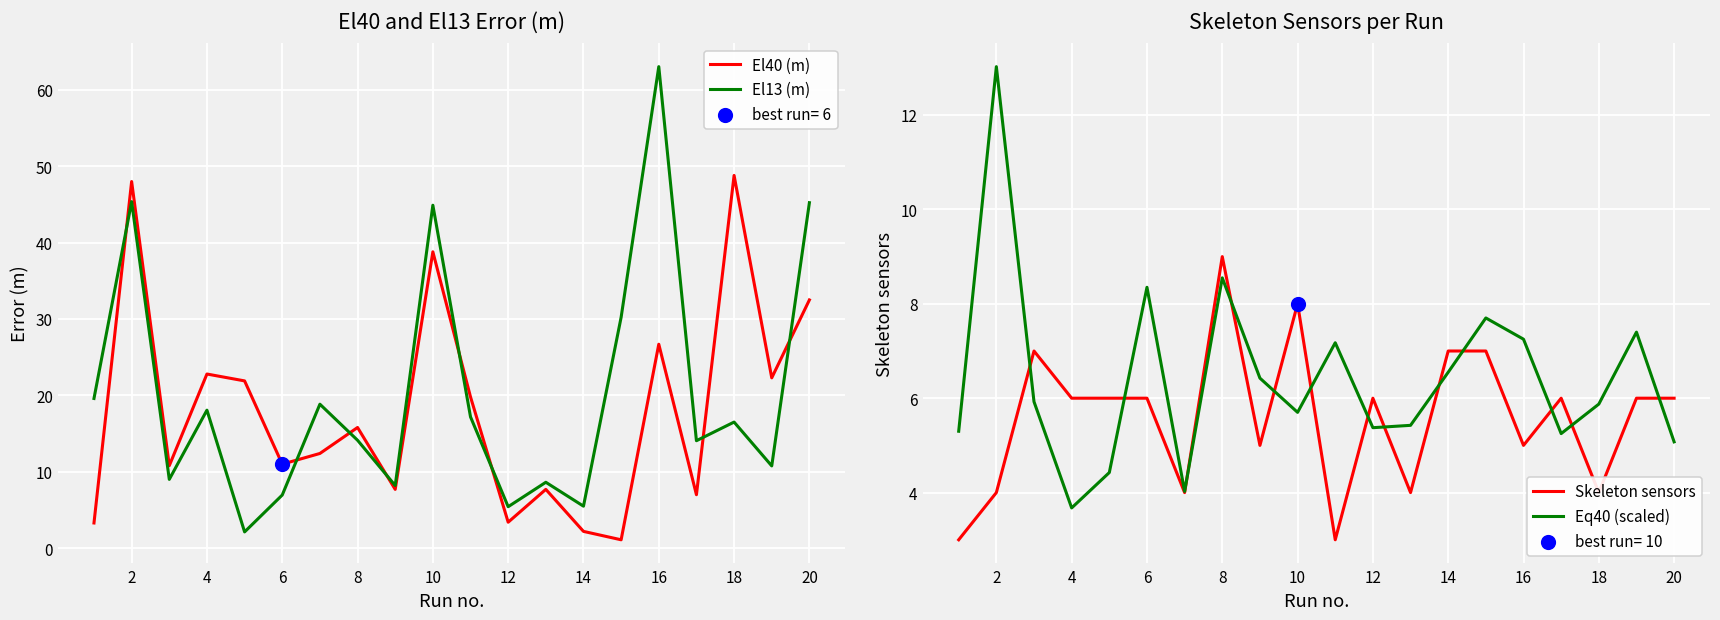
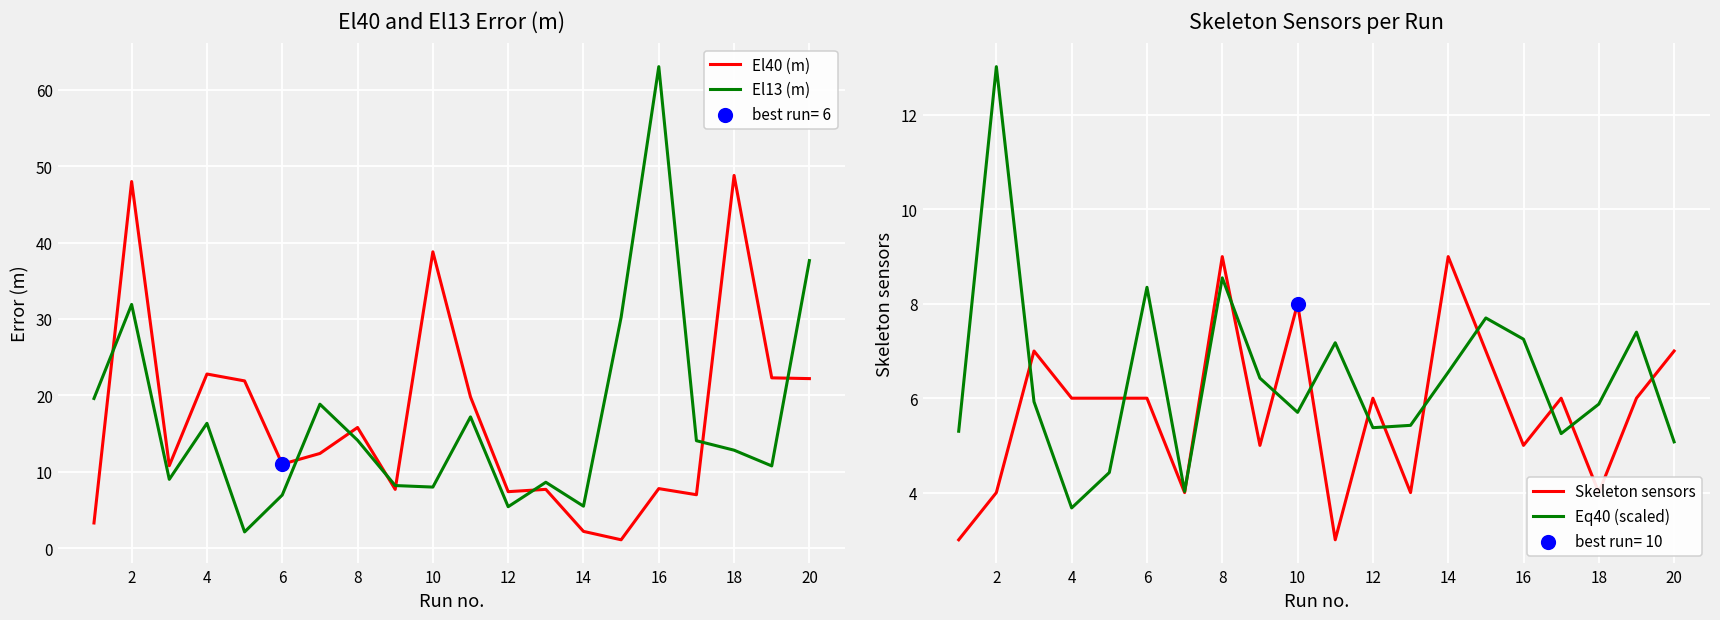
  {
    "El40 and El13 Error (m)": {
      "El40 (m)": {
        "2": 48,
        "4": 23,
        "8": 16,
        "10": 39,
-       "12": 3,
+       "12": 7,
        "14": 2,
-       "16": 27,
+       "16": 8,
        "18": 49,
-       "20": 33
+       "20": 22
      },
      "El13 (m)": {
-       "2": 45,
-       "4": 18,
+       "2": 32,
+       "4": 16,
        "6": 7,
        "8": 14,
-       "10": 45,
+       "10": 8,
        "12": 5,
        "14": 6,
        "16": 63,
-       "18": 17,
-       "20": 45
+       "18": 13,
+       "20": 38
      }
    },
    "Skeleton Sensors per Run": {
      "Skeleton sensors": {
        "2": 4,
        "4": 6,
        "6": 6,
        "8": 9,
        "12": 6,
-       "14": 7,
+       "14": 9,
        "16": 5,
-       "20": 6
+       "20": 7
      },
      "Eq40 (scaled)": {
        "2": 13,
        "4": 3.7,
        "6": 8.4,
        "8": 8.6,
        "10": 5.7,
        "12": 5.4,
        "14": 6.6,
        "16": 7.3,
        "18": 5.9,
        "20": 5.1
      }
    }
  }
